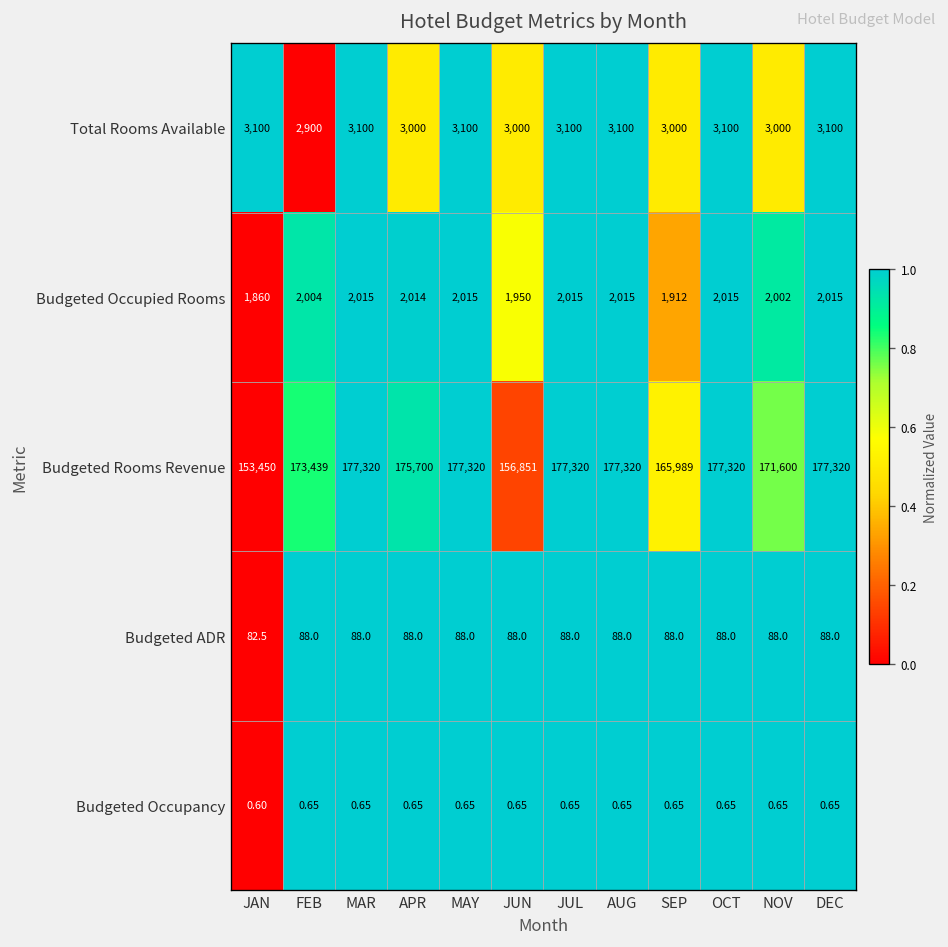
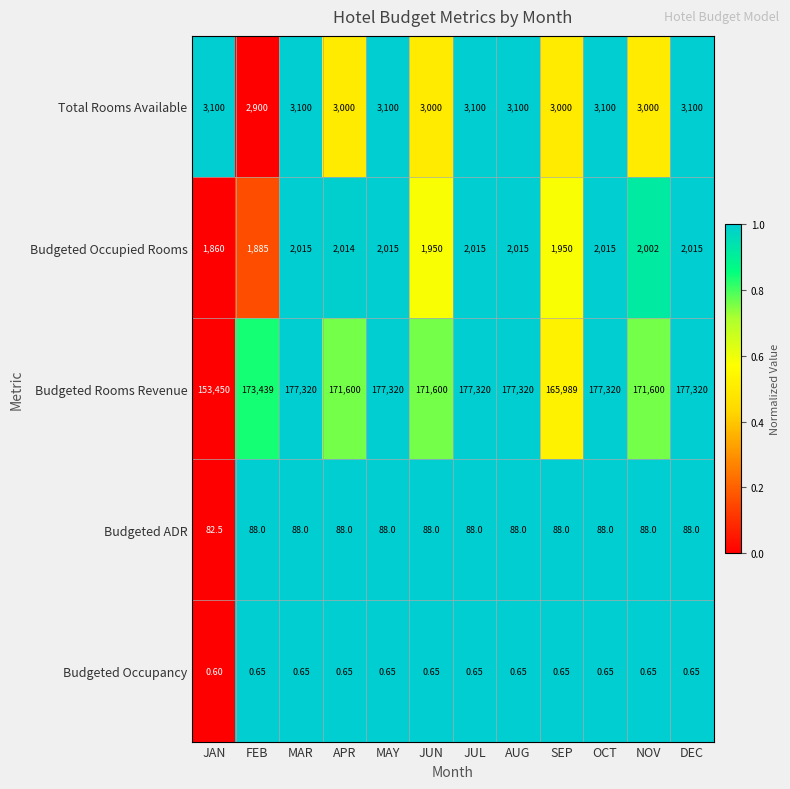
  {
    "Total Rooms Available": {
      "JAN": "3,100",
      "FEB": "2,900",
      "MAR": "3,100",
      "APR": "3,000",
      "MAY": "3,100",
      "JUN": "3,000",
      "JUL": "3,100",
      "AUG": "3,100",
      "SEP": "3,000",
      "OCT": "3,100",
      "NOV": "3,000",
      "DEC": "3,100"
    },
    "Budgeted Occupied Rooms": {
      "JAN": "1,860",
-     "FEB": "2,004",
+     "FEB": "1,885",
      "MAR": "2,015",
      "APR": "2,014",
      "MAY": "2,015",
      "JUN": "1,950",
      "JUL": "2,015",
      "AUG": "2,015",
-     "SEP": "1,912",
+     "SEP": "1,950",
      "OCT": "2,015",
      "NOV": "2,002",
      "DEC": "2,015"
    },
    "Budgeted Rooms Revenue": {
      "JAN": "153,450",
      "FEB": "173,439",
      "MAR": "177,320",
-     "APR": "175,700",
+     "APR": "171,600",
      "MAY": "177,320",
-     "JUN": "156,851",
+     "JUN": "171,600",
      "JUL": "177,320",
      "AUG": "177,320",
      "SEP": "165,989",
      "OCT": "177,320",
      "NOV": "171,600",
      "DEC": "177,320"
    },
    "Budgeted ADR": {
      "JAN": "82.5",
      "FEB": "88.0",
      "MAR": "88.0",
      "APR": "88.0",
      "MAY": "88.0",
      "JUN": "88.0",
      "JUL": "88.0",
      "AUG": "88.0",
      "SEP": "88.0",
      "OCT": "88.0",
      "NOV": "88.0",
      "DEC": "88.0"
    },
    "Budgeted Occupancy": {
      "JAN": "0.60",
      "FEB": "0.65",
      "MAR": "0.65",
      "APR": "0.65",
      "MAY": "0.65",
      "JUN": "0.65",
      "JUL": "0.65",
      "AUG": "0.65",
      "SEP": "0.65",
      "OCT": "0.65",
      "NOV": "0.65",
      "DEC": "0.65"
    }
  }
